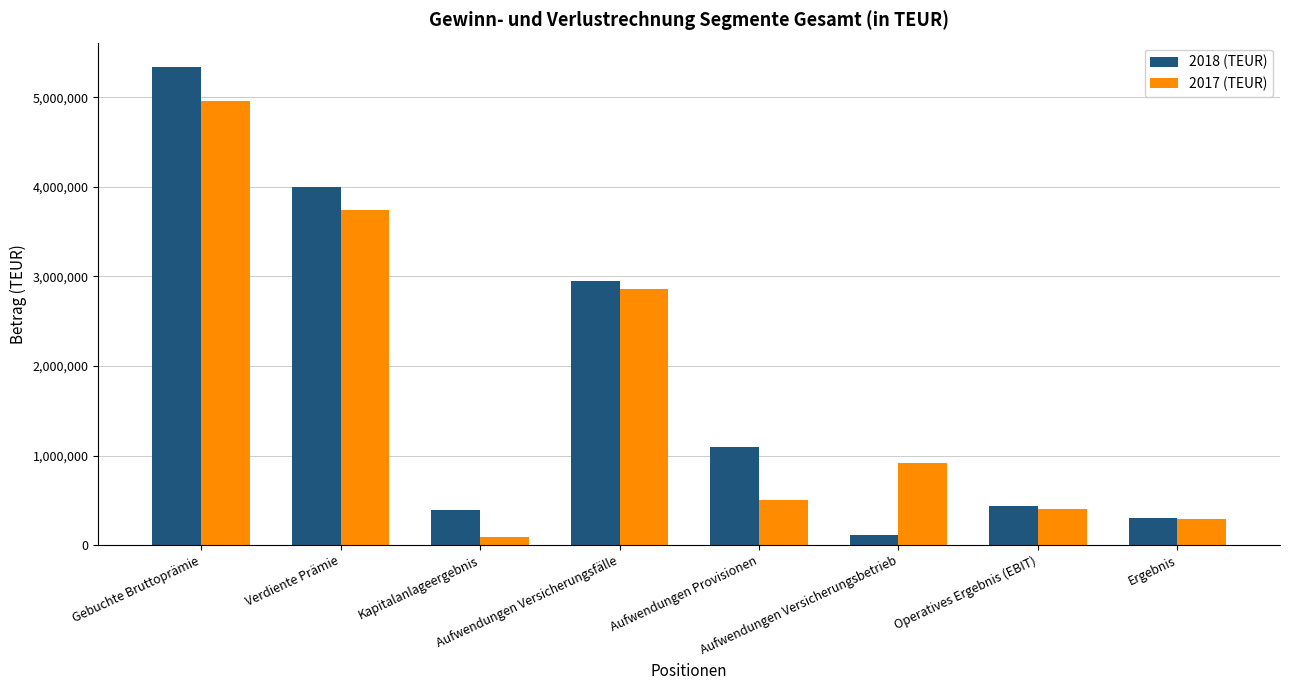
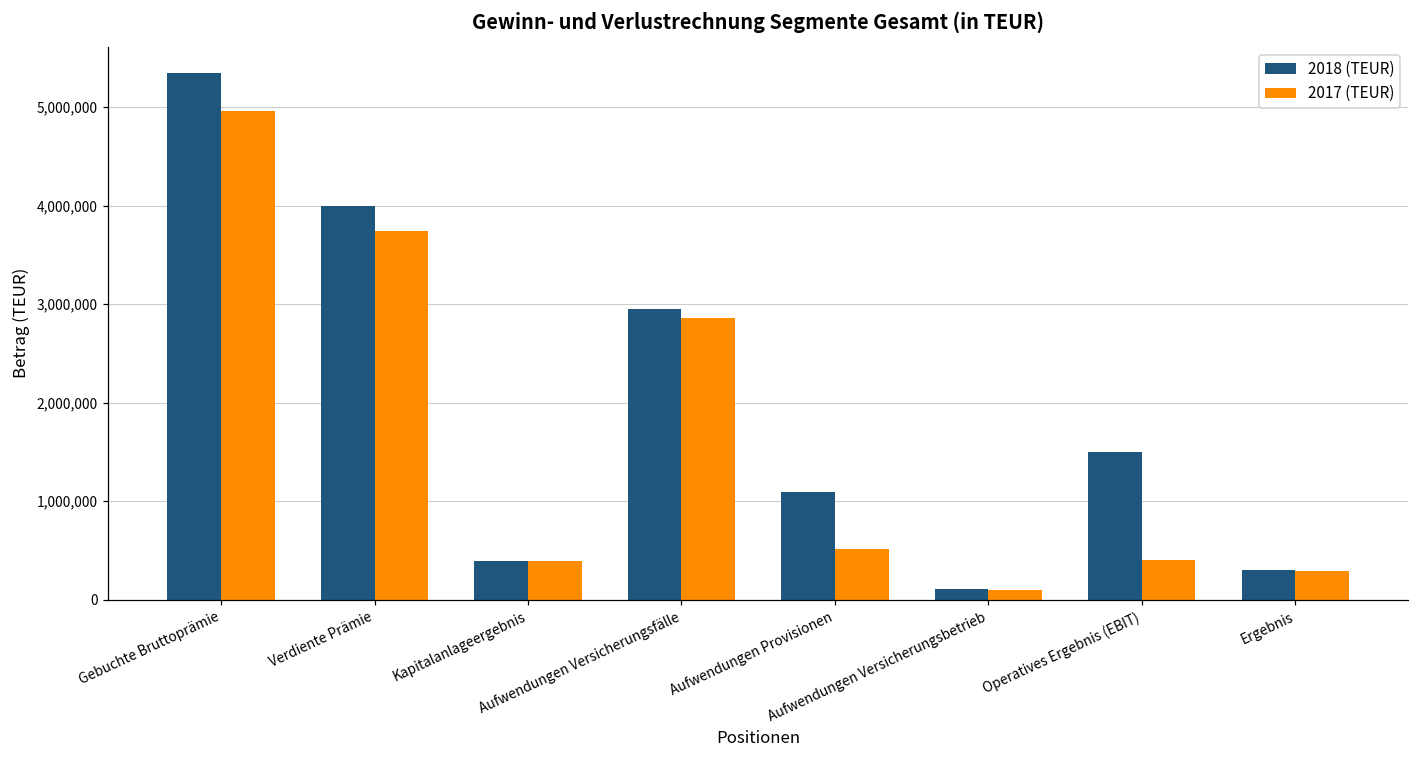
  {
    "2018 (TEUR)": {
      "Gebuchte Bruttoprämie": "5,300,000",
      "Verdiente Prämie": "4,000,000",
      "Kapitalanlageergebnis": "400,000",
      "Aufwendungen Versicherungsfälle": "3,000,000",
      "Aufwendungen Provisionen": "1,100,000",
      "Aufwendungen Versicherungsbetrieb": "100,000",
-     "Operatives Ergebnis (EBIT)": "400,000",
+     "Operatives Ergebnis (EBIT)": "1,500,000",
      "Ergebnis": "300,000"
    },
    "2017 (TEUR)": {
      "Gebuchte Bruttoprämie": "5,000,000",
      "Verdiente Prämie": "3,700,000",
-     "Kapitalanlageergebnis": "100,000",
+     "Kapitalanlageergebnis": "400,000",
      "Aufwendungen Versicherungsfälle": "2,900,000",
      "Aufwendungen Provisionen": "500,000",
-     "Aufwendungen Versicherungsbetrieb": "900,000",
+     "Aufwendungen Versicherungsbetrieb": "100,000",
      "Operatives Ergebnis (EBIT)": "400,000",
      "Ergebnis": "300,000"
    }
  }
